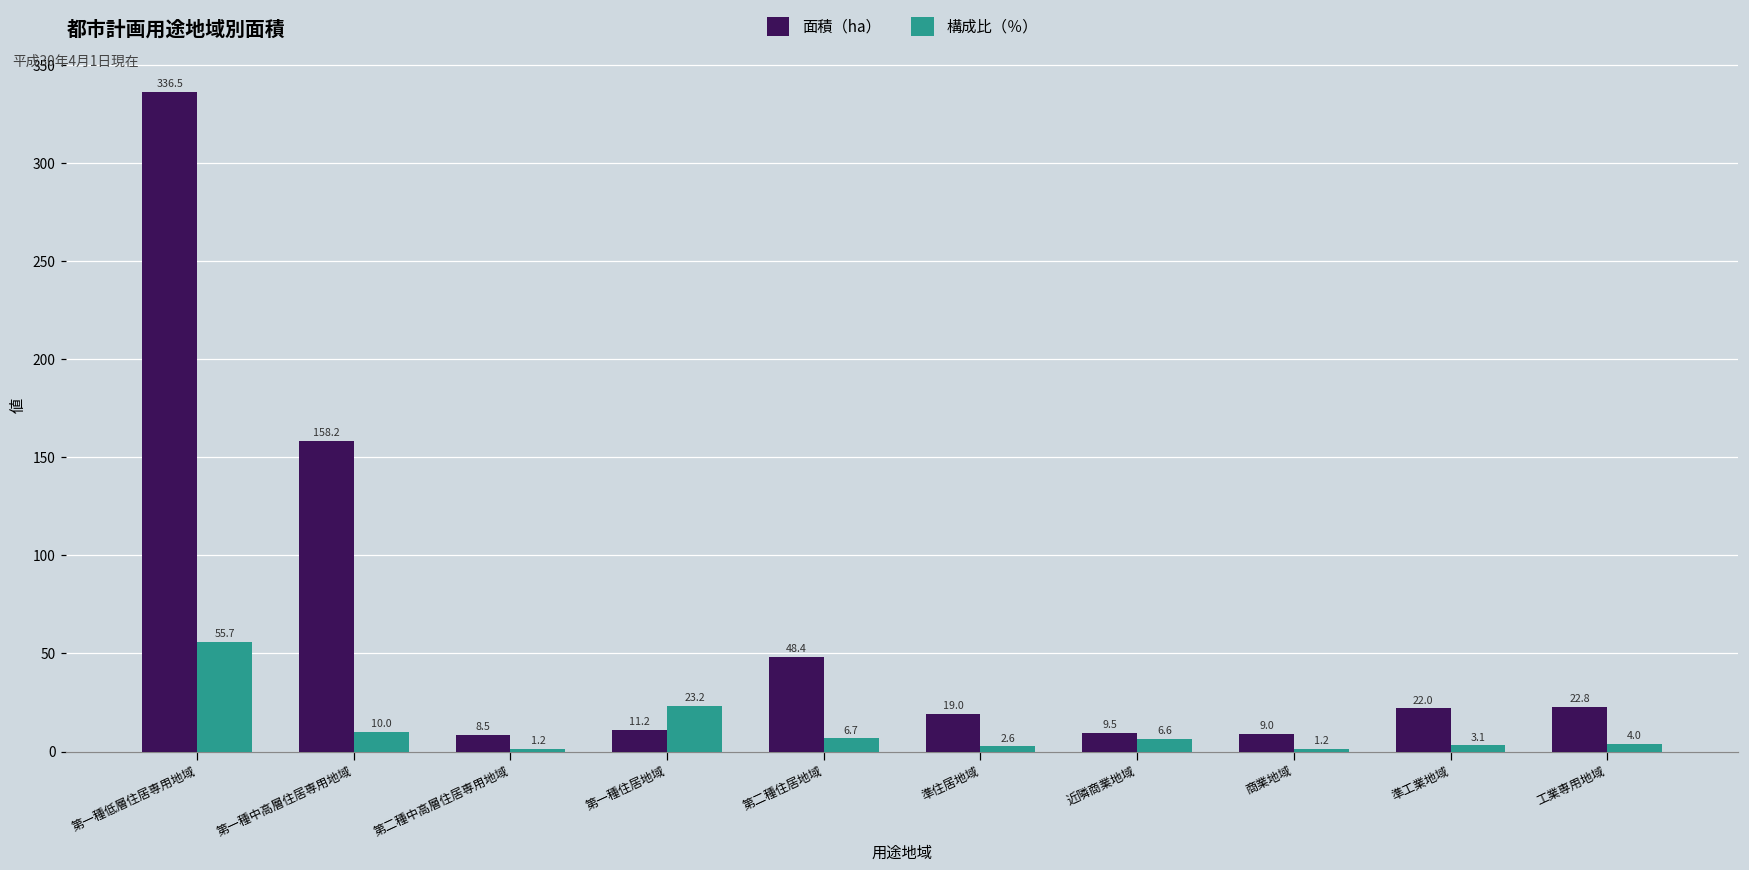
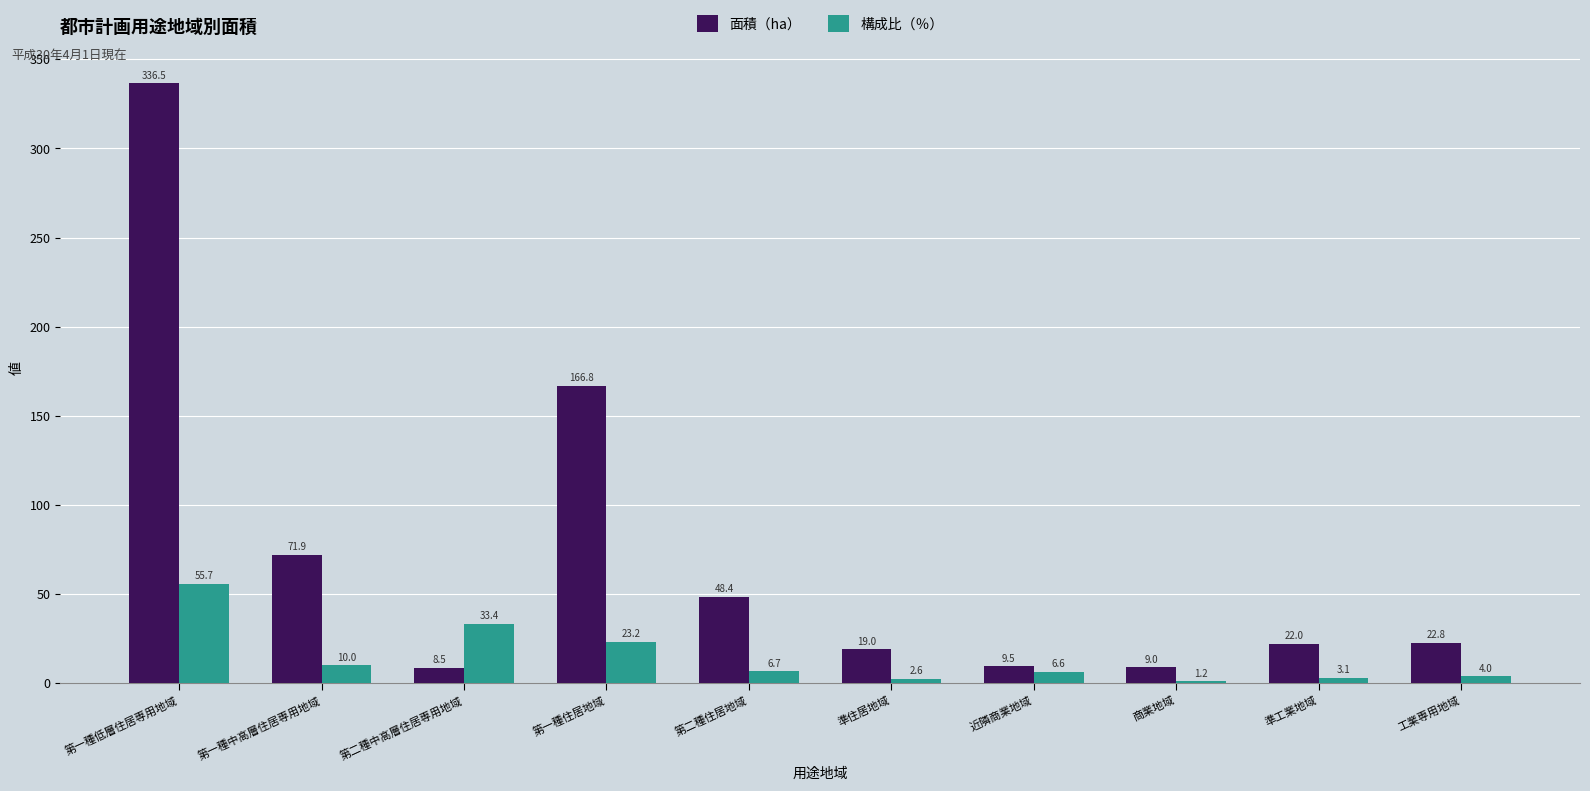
  {
    "面積（ha）": {
      "第一種低層住居専用地域": 336.5,
-     "第一種中高層住居専用地域": 158.2,
+     "第一種中高層住居専用地域": 71.9,
      "第二種中高層住居専用地域": 8.5,
-     "第一種住居地域": 11.2,
+     "第一種住居地域": 166.8,
      "第二種住居地域": 48.4,
      "準住居地域": 19.0,
      "近隣商業地域": 9.5,
      "商業地域": 9.0,
      "準工業地域": 22.0,
      "工業専用地域": 22.8
    },
    "構成比（％）": {
      "第一種低層住居専用地域": 55.7,
      "第一種中高層住居専用地域": 10.0,
-     "第二種中高層住居専用地域": 1.2,
+     "第二種中高層住居専用地域": 33.4,
      "第一種住居地域": 23.2,
      "第二種住居地域": 6.7,
      "準住居地域": 2.6,
      "近隣商業地域": 6.6,
      "商業地域": 1.2,
      "準工業地域": 3.1,
      "工業専用地域": 4.0
    }
  }
